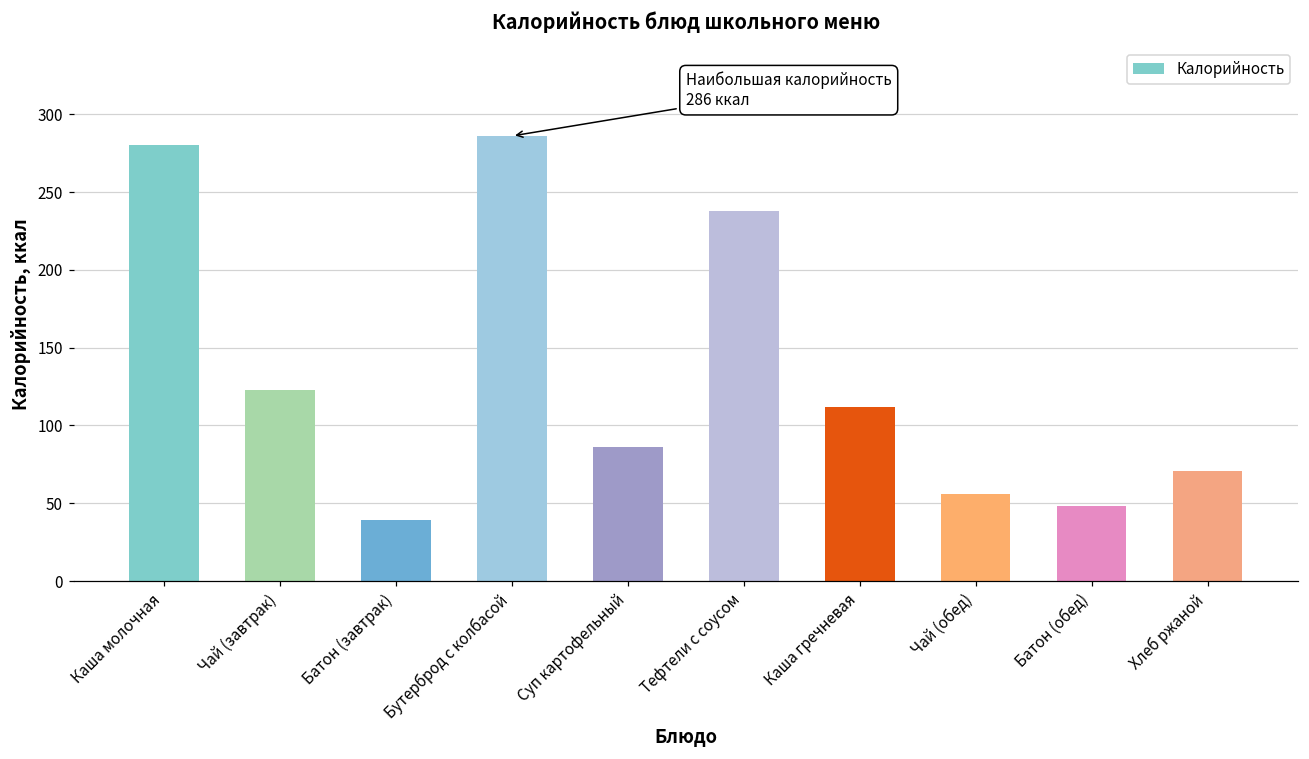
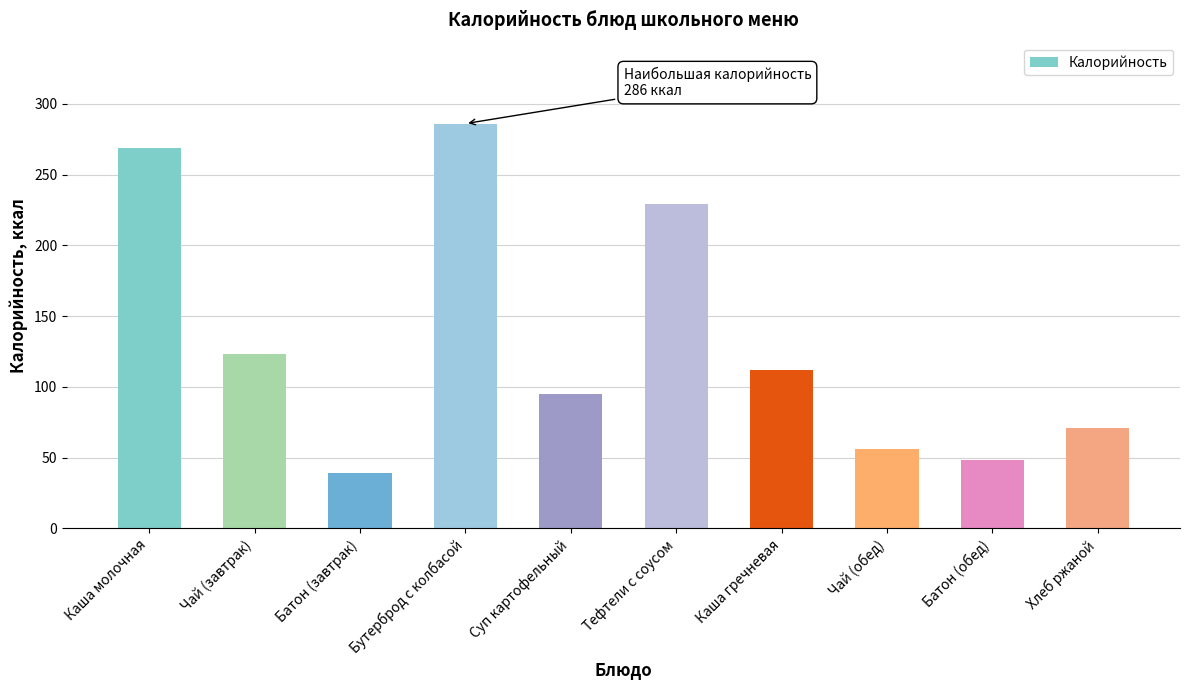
  {
-   "Каша молочная": 280,
+   "Каша молочная": 269,
    "Чай (завтрак)": 123,
    "Батон (завтрак)": 39,
-   "Суп картофельный": 86,
-   "Тефтели с соусом": 238,
+   "Суп картофельный": 95,
+   "Тефтели с соусом": 229,
    "Каша гречневая": 112,
    "Чай (обед)": 56,
    "Батон (обед)": 48,
    "Хлеб ржаной": 71
  }
